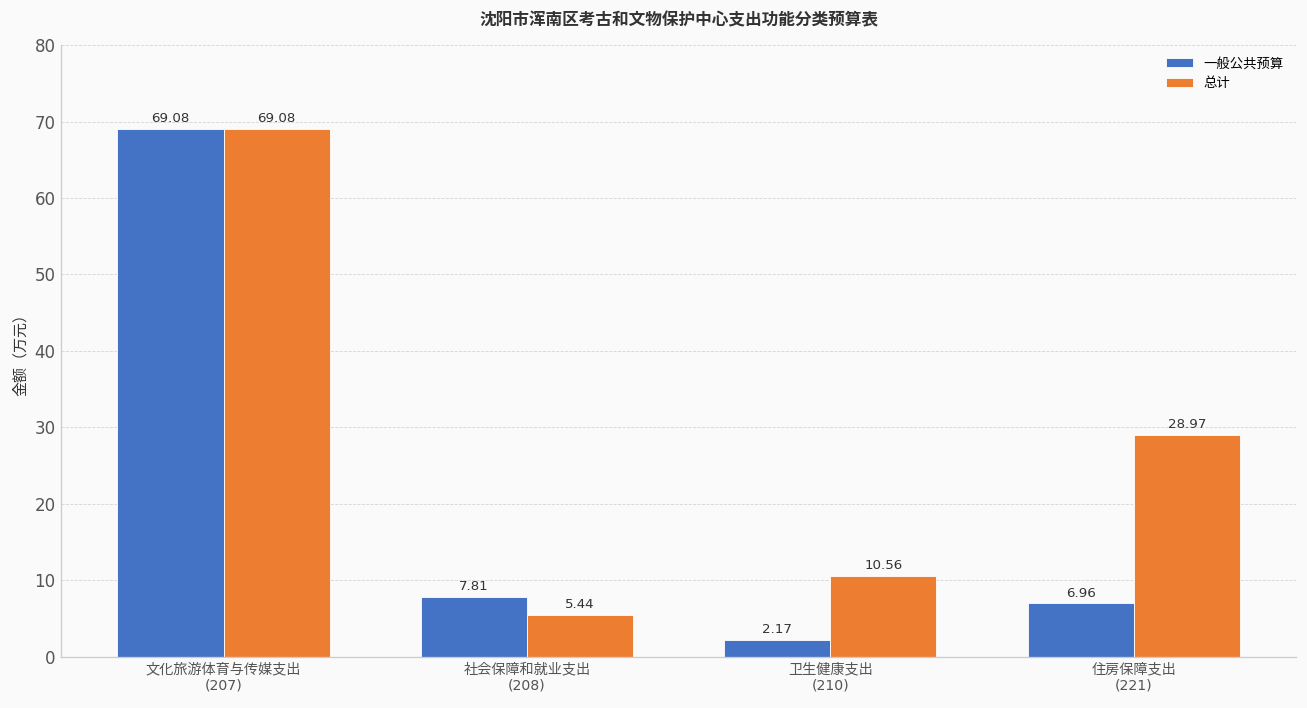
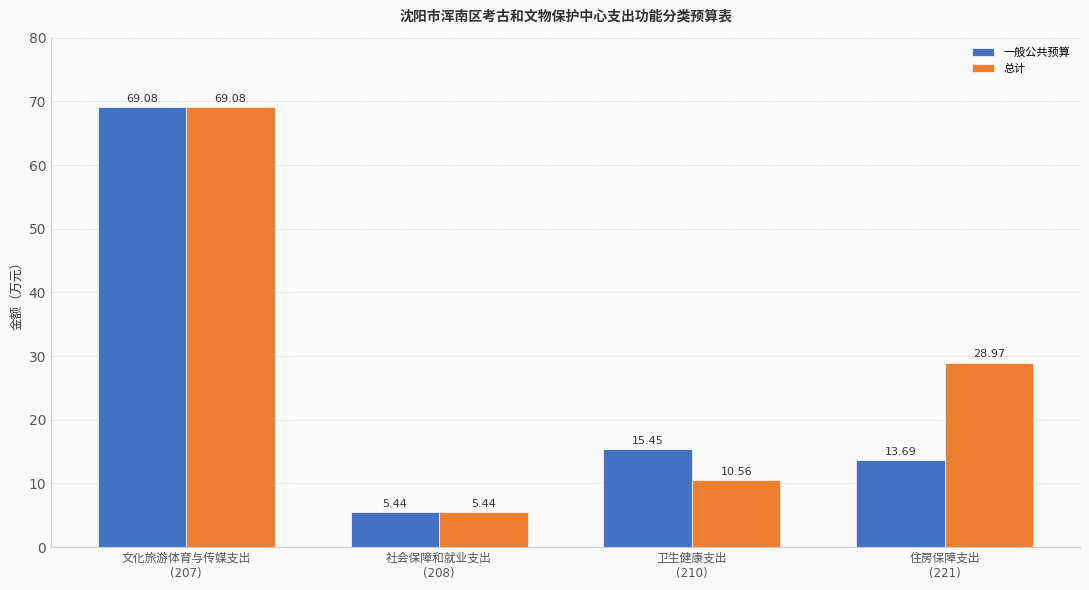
  {
    "一般公共预算": {
      "文化旅游体育与传媒支出 (207)": 69.08,
-     "社会保障和就业支出 (208)": 7.81,
-     "卫生健康支出 (210)": 2.17,
-     "住房保障支出 (221)": 6.96
+     "社会保障和就业支出 (208)": 5.44,
+     "卫生健康支出 (210)": 15.45,
+     "住房保障支出 (221)": 13.69
    },
    "总计": {
      "文化旅游体育与传媒支出 (207)": 69.08,
      "社会保障和就业支出 (208)": 5.44,
      "卫生健康支出 (210)": 10.56,
      "住房保障支出 (221)": 28.97
    }
  }
